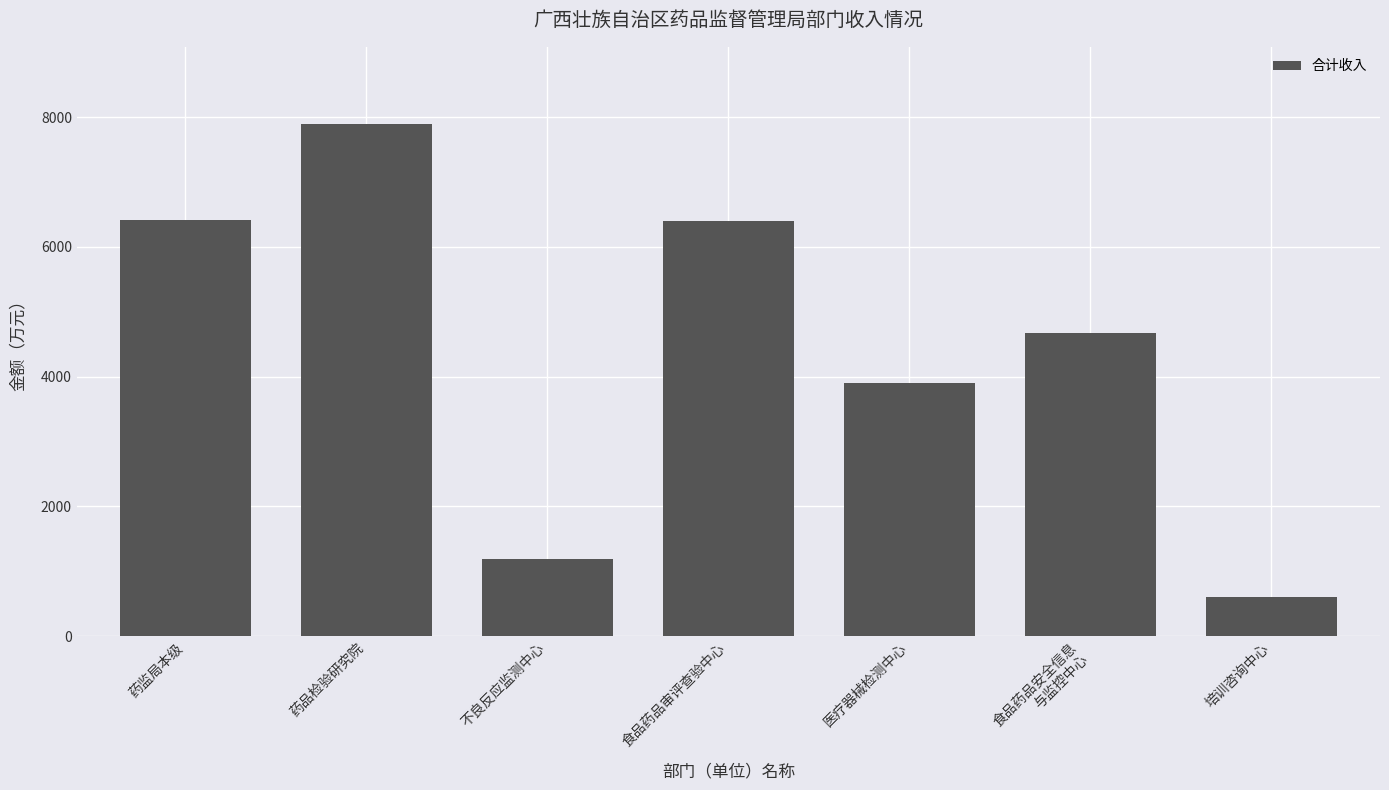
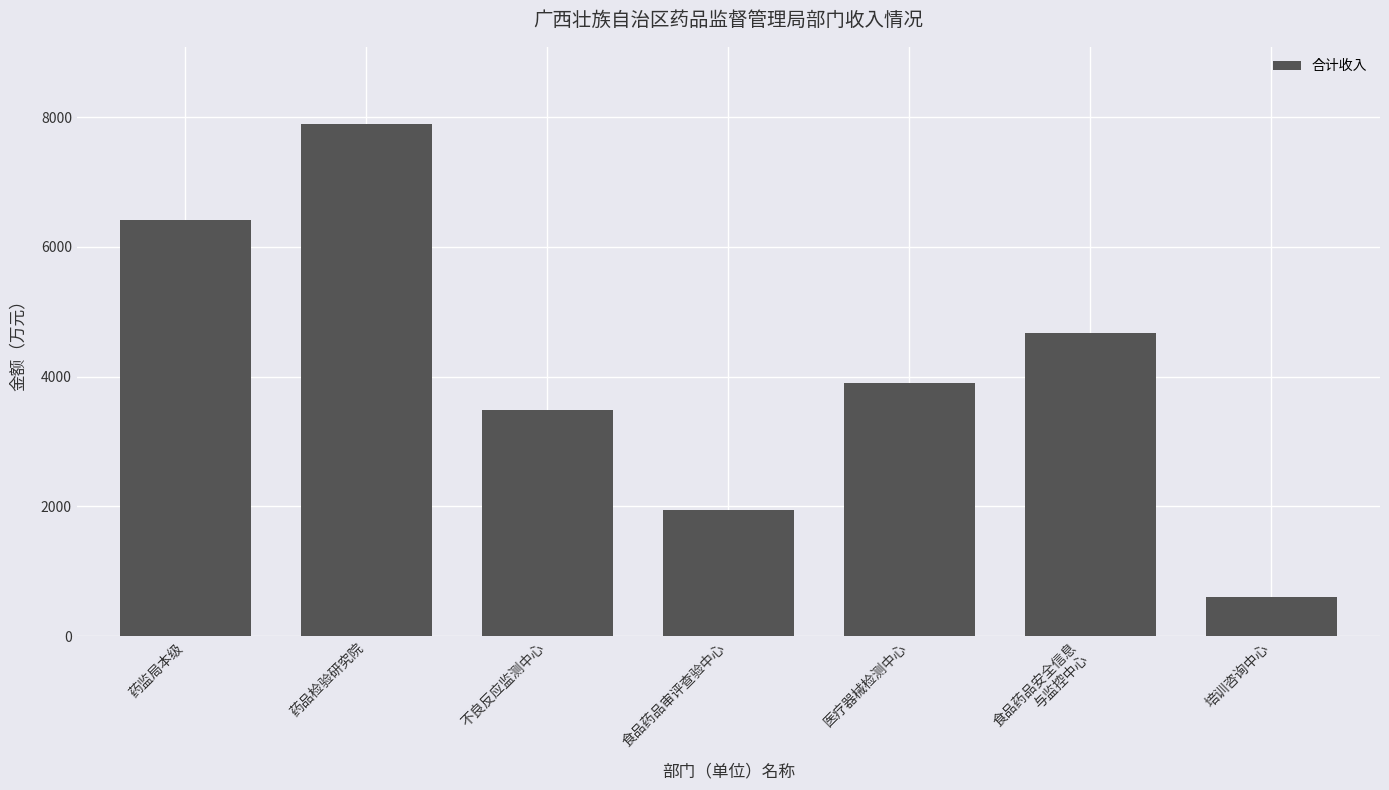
  {
    "药监局本级": 6400,
    "药品检验研究院": 7900,
-   "不良反应监测中心": 1200,
-   "食品药品审评查验中心": 6400,
+   "不良反应监测中心": 3500,
+   "食品药品审评查验中心": 1900,
    "医疗器械检测中心": 3900,
    "食品药品安全信息 与监控中心": 4700,
    "培训咨询中心": 600
  }
